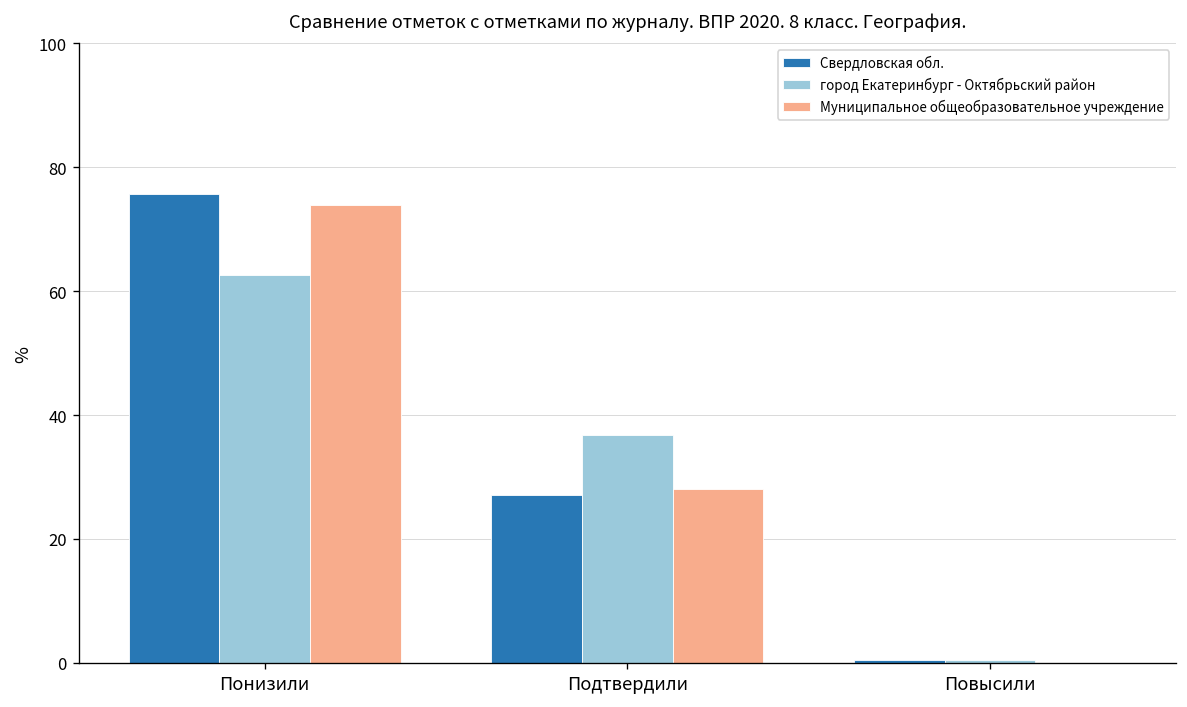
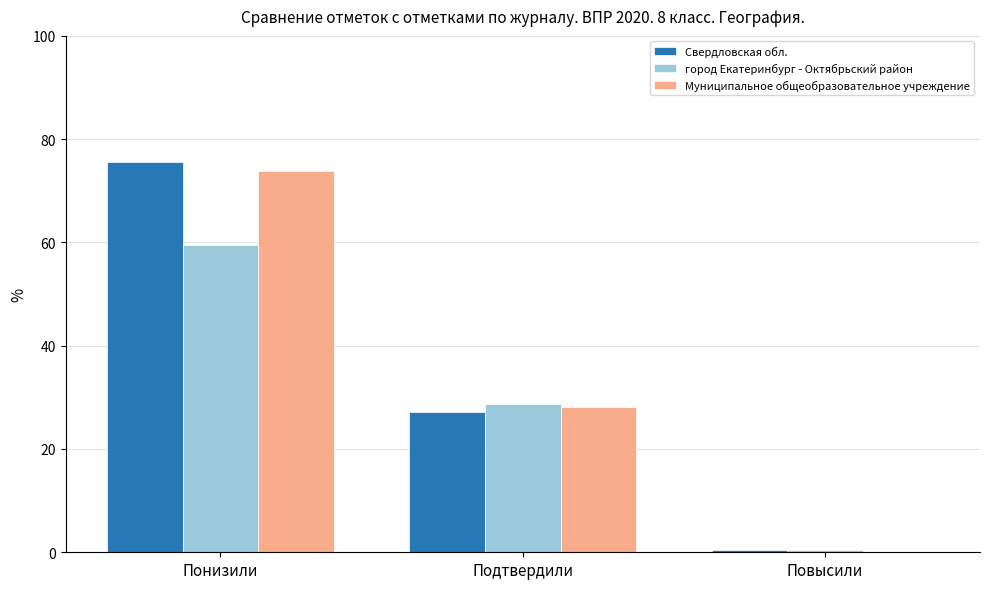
  {
    "Свердловская обл.": {
      "Понизили": 76,
      "Подтвердили": 27,
      "Повысили": 1
    },
    "город Екатеринбург - Октябрьский район": {
-     "Понизили": 63,
-     "Подтвердили": 37,
+     "Понизили": 60,
+     "Подтвердили": 29,
      "Повысили": 1
    },
    "Муниципальное общеобразовательное учреждение": {
      "Понизили": 74,
      "Подтвердили": 28,
      "Повысили": 0
    }
  }
